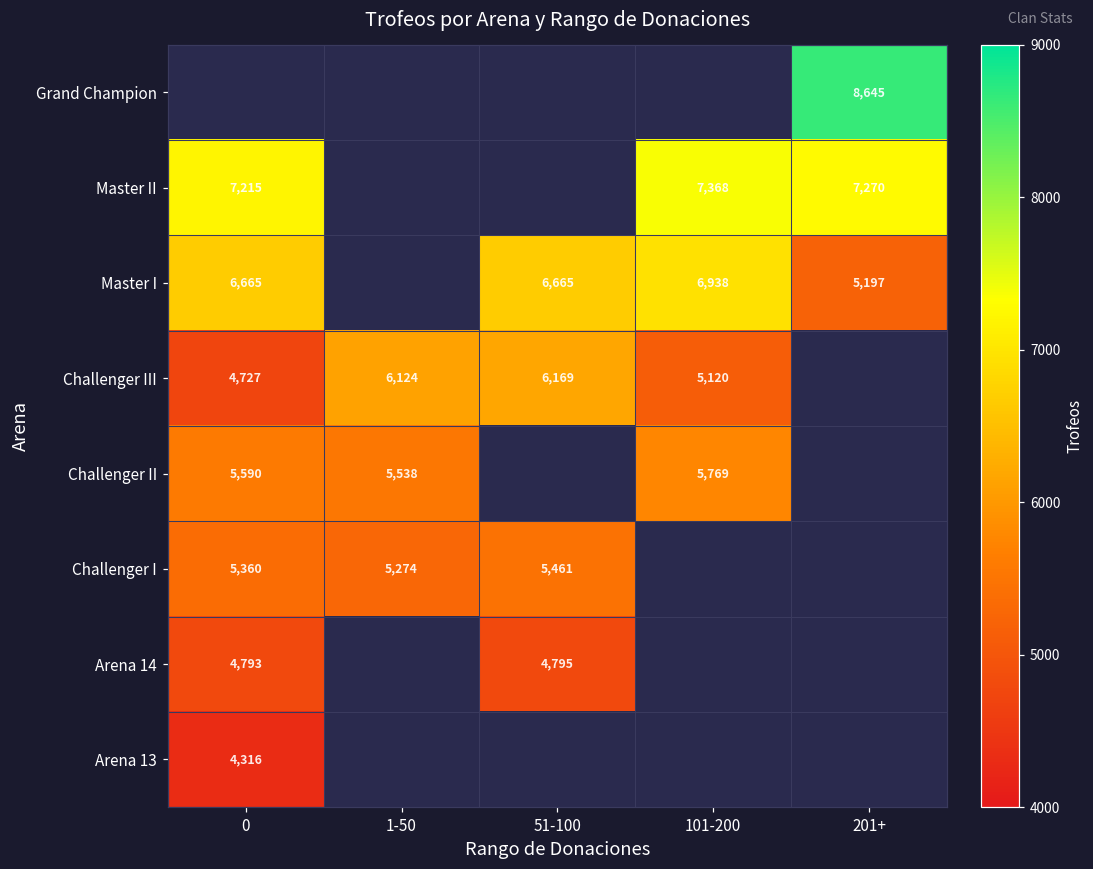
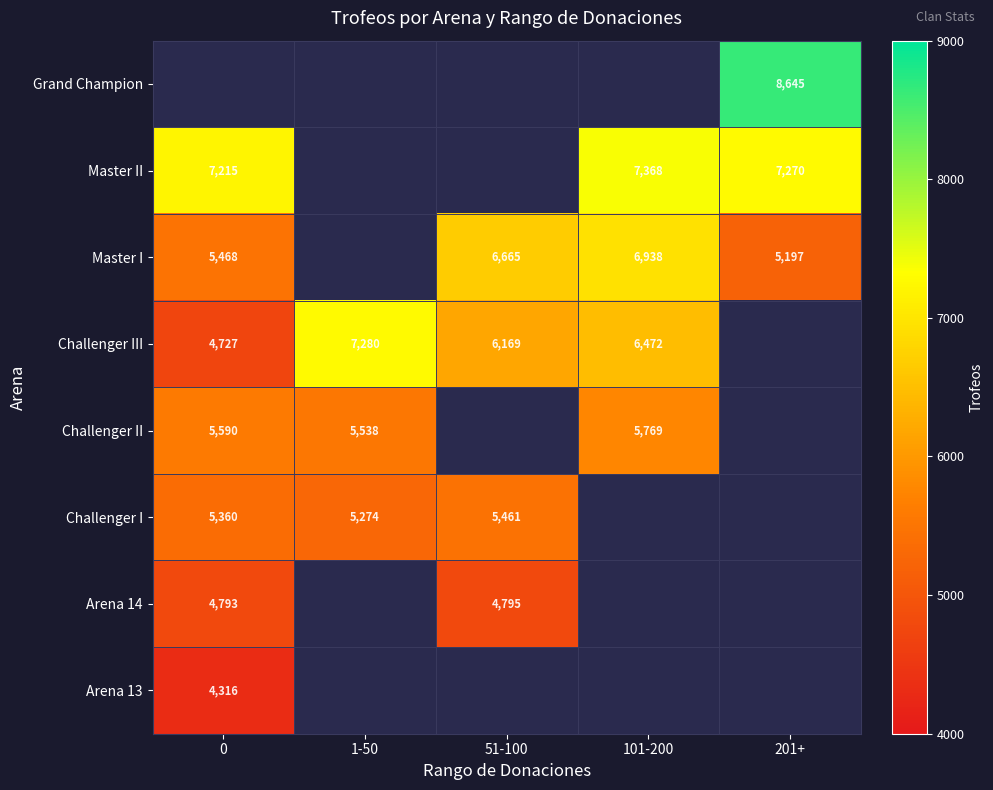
  {
    "Grand Champion": {
      "201+": "8,645"
    },
    "Master II": {
      "0": "7,215",
      "101-200": "7,368",
      "201+": "7,270"
    },
    "Master I": {
-     "0": "6,665",
+     "0": "5,468",
      "51-100": "6,665",
      "101-200": "6,938",
      "201+": "5,197"
    },
    "Challenger III": {
      "0": "4,727",
-     "1-50": "6,124",
+     "1-50": "7,280",
      "51-100": "6,169",
-     "101-200": "5,120"
+     "101-200": "6,472"
    },
    "Challenger II": {
      "0": "5,590",
      "1-50": "5,538",
      "101-200": "5,769"
    },
    "Challenger I": {
      "0": "5,360",
      "1-50": "5,274",
      "51-100": "5,461"
    },
    "Arena 14": {
      "0": "4,793",
      "51-100": "4,795"
    },
    "Arena 13": {
      "0": "4,316"
    }
  }
